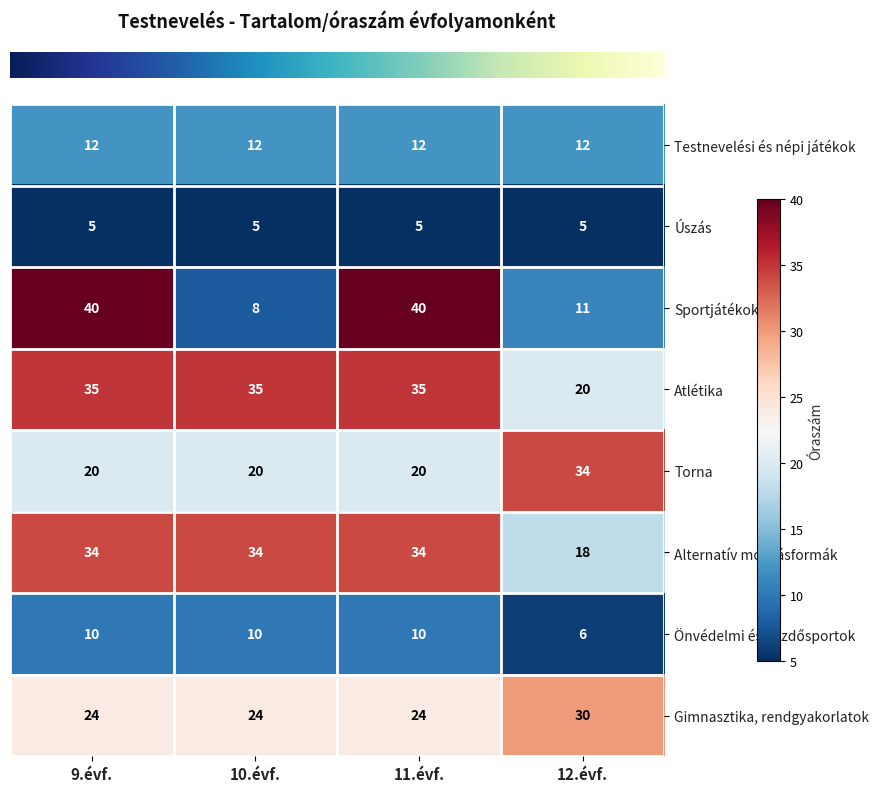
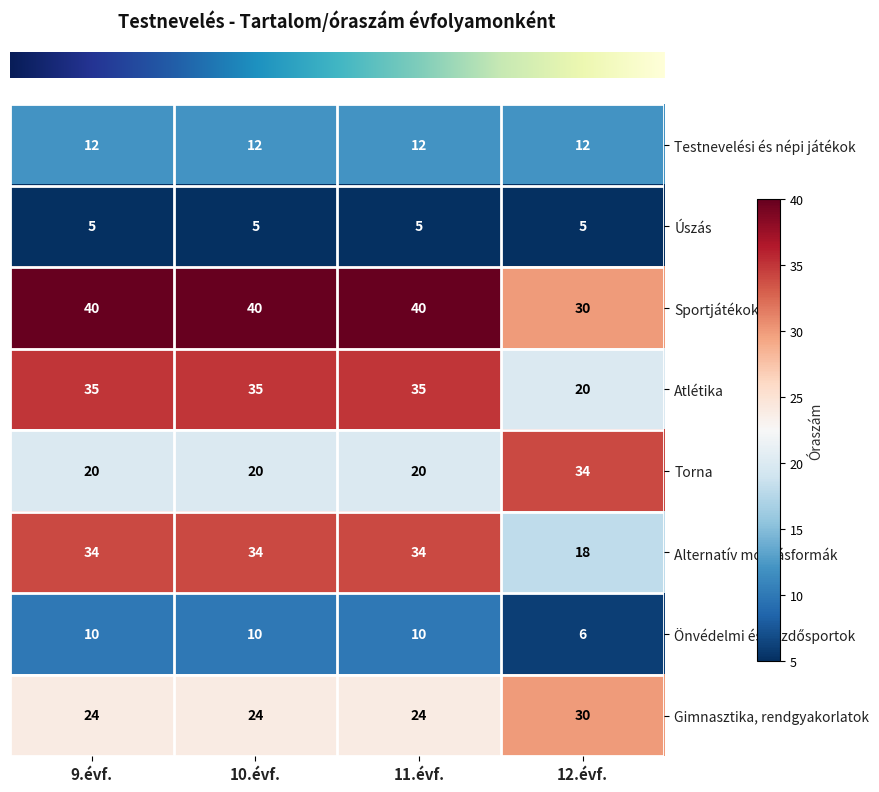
  {
    "Testnevelési és népi játékok": {
      "9.évf.": 12,
      "10.évf.": 12,
      "11.évf.": 12,
      "12.évf.": 12
    },
    "Úszás": {
      "9.évf.": 5,
      "10.évf.": 5,
      "11.évf.": 5,
      "12.évf.": 5
    },
    "Sportjátékok": {
      "9.évf.": 40,
-     "10.évf.": 8,
+     "10.évf.": 40,
      "11.évf.": 40,
-     "12.évf.": 11
+     "12.évf.": 30
    },
    "Atlétika": {
      "9.évf.": 35,
      "10.évf.": 35,
      "11.évf.": 35,
      "12.évf.": 20
    },
    "Torna": {
      "9.évf.": 20,
      "10.évf.": 20,
      "11.évf.": 20,
      "12.évf.": 34
    },
    "Alternatív mozgásformák": {
      "9.évf.": 34,
      "10.évf.": 34,
      "11.évf.": 34,
      "12.évf.": 18
    },
    "Önvédelmi és küzdősportok": {
      "9.évf.": 10,
      "10.évf.": 10,
      "11.évf.": 10,
      "12.évf.": 6
    },
    "Gimnasztika, rendgyakorlatok": {
      "9.évf.": 24,
      "10.évf.": 24,
      "11.évf.": 24,
      "12.évf.": 30
    }
  }
